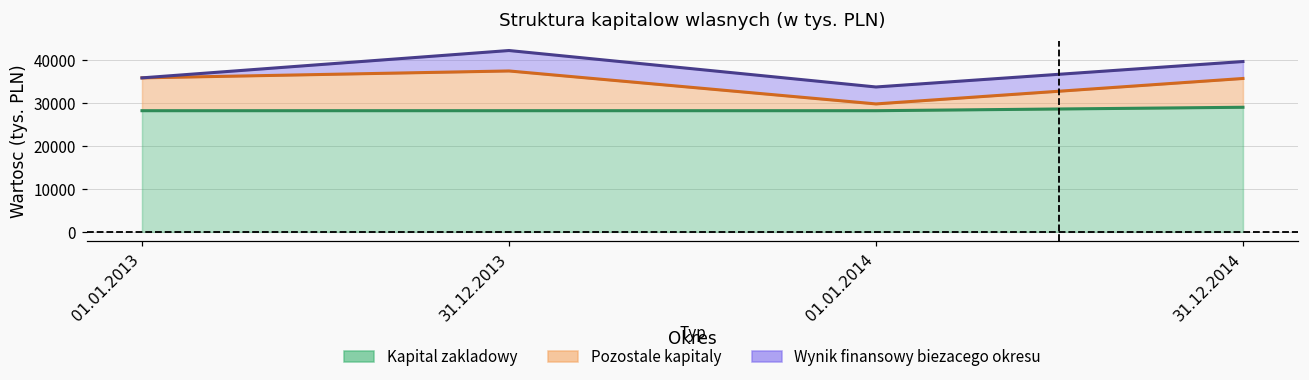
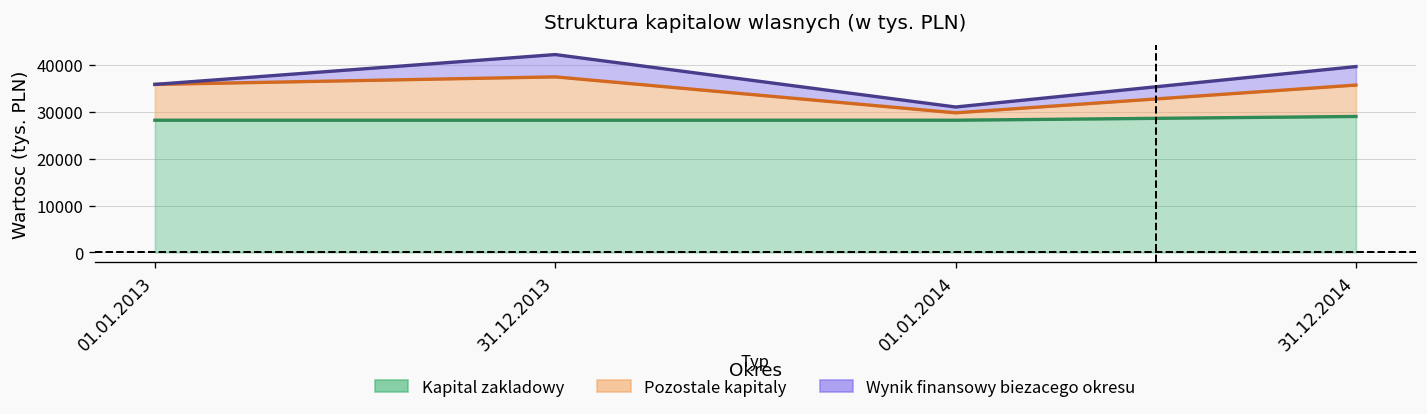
  {
    "Kapital zakladowy": {
      "01.01.2013": 28000,
      "31.12.2013": 28000,
      "01.01.2014": 28000,
      "31.12.2014": 29000
    },
    "Pozostale kapitaly": {
      "31.12.2013": 9000,
      "01.01.2014": 2000,
      "31.12.2014": 7000
    },
    "Wynik finansowy biezacego okresu": {
      "31.12.2013": 5000,
-     "01.01.2014": 4000,
+     "01.01.2014": 1000,
      "31.12.2014": 4000
    }
  }
